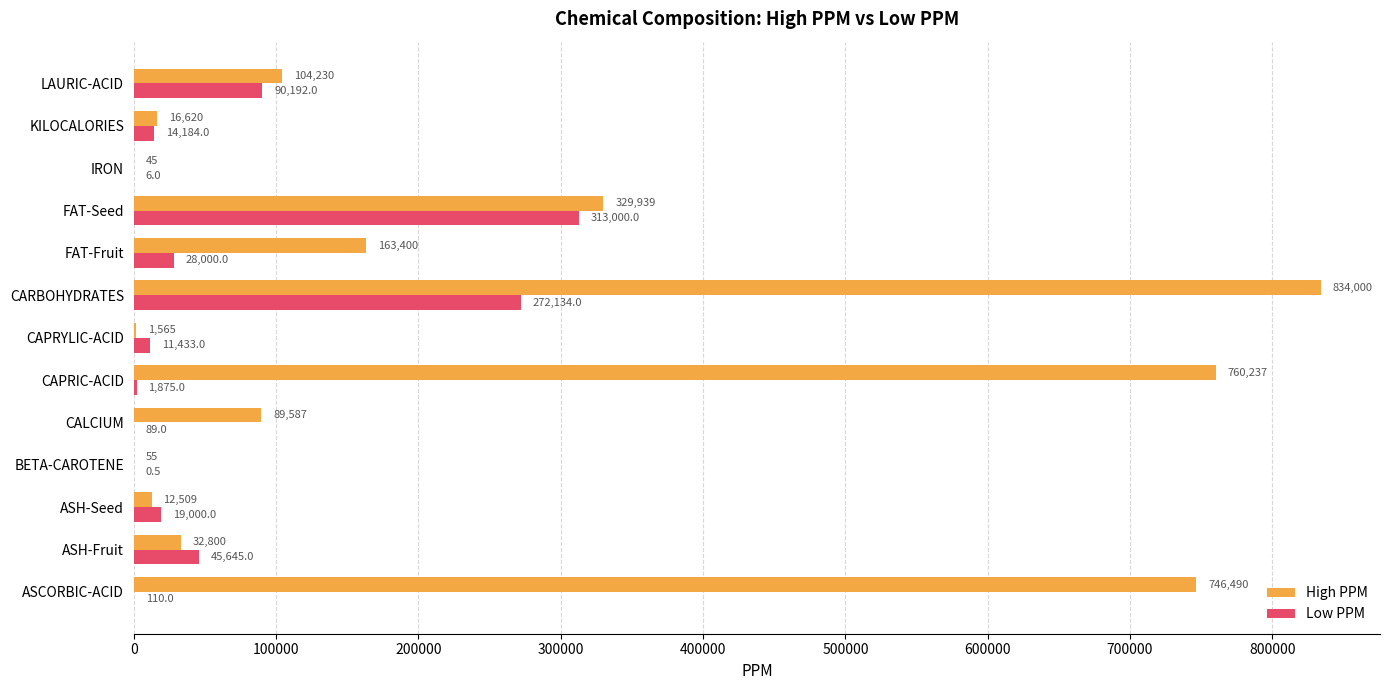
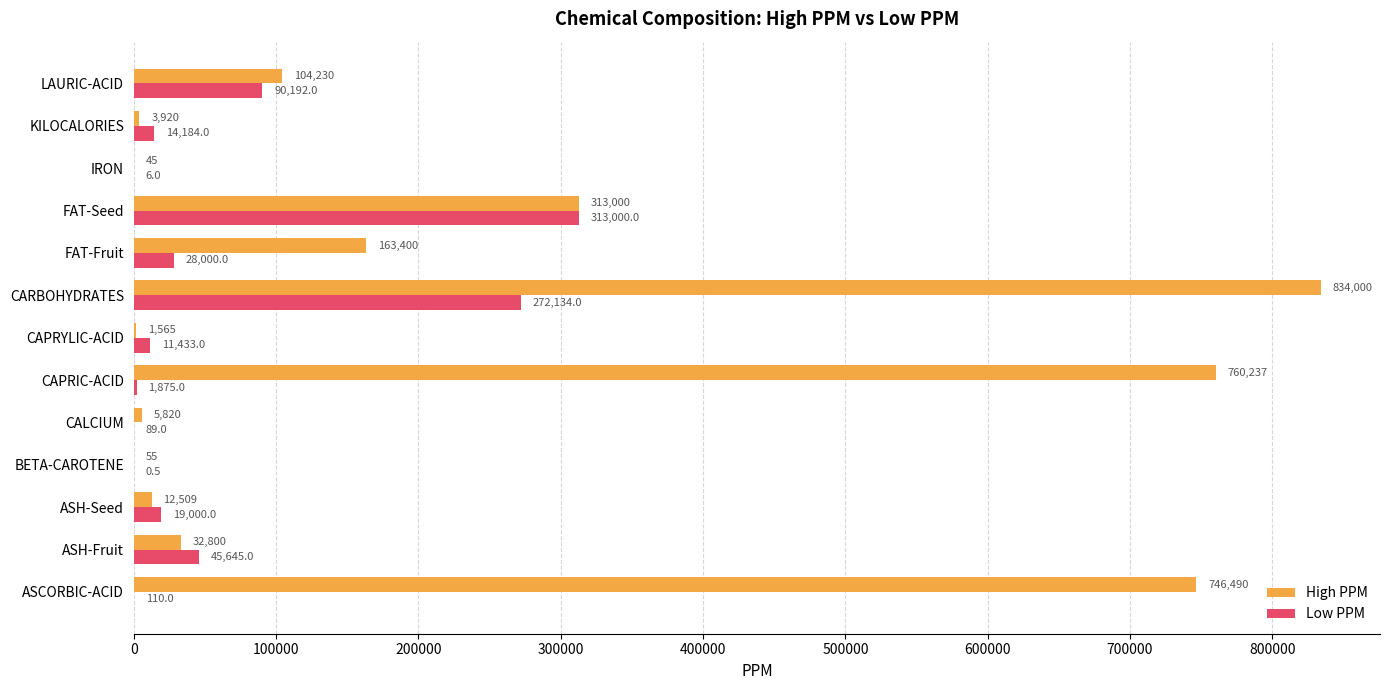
  {
    "High PPM": {
      "LAURIC-ACID": "104,230",
-     "KILOCALORIES": "16,620",
+     "KILOCALORIES": "3,920",
      "IRON": "45",
-     "FAT-Seed": "329,939",
+     "FAT-Seed": "313,000",
      "FAT-Fruit": "163,400",
      "CARBOHYDRATES": "834,000",
      "CAPRYLIC-ACID": "1,565",
      "CAPRIC-ACID": "760,237",
-     "CALCIUM": "89,587",
+     "CALCIUM": "5,820",
      "BETA-CAROTENE": "55",
      "ASH-Seed": "12,509",
      "ASH-Fruit": "32,800",
      "ASCORBIC-ACID": "746,490"
    },
    "Low PPM": {
      "LAURIC-ACID": "90,192.0",
      "KILOCALORIES": "14,184.0",
      "IRON": "6.0",
      "FAT-Seed": "313,000.0",
      "FAT-Fruit": "28,000.0",
      "CARBOHYDRATES": "272,134.0",
      "CAPRYLIC-ACID": "11,433.0",
      "CAPRIC-ACID": "1,875.0",
      "CALCIUM": "89.0",
      "BETA-CAROTENE": "0.5",
      "ASH-Seed": "19,000.0",
      "ASH-Fruit": "45,645.0",
      "ASCORBIC-ACID": "110.0"
    }
  }
